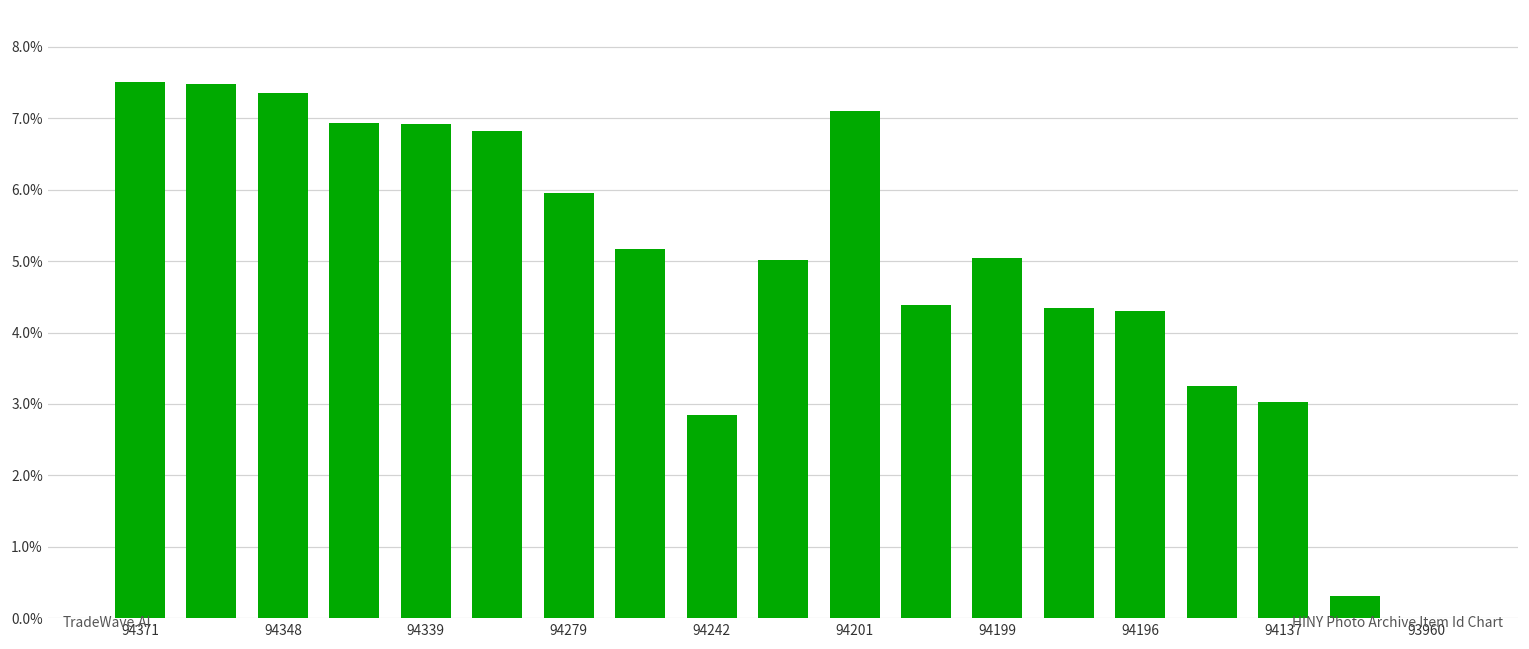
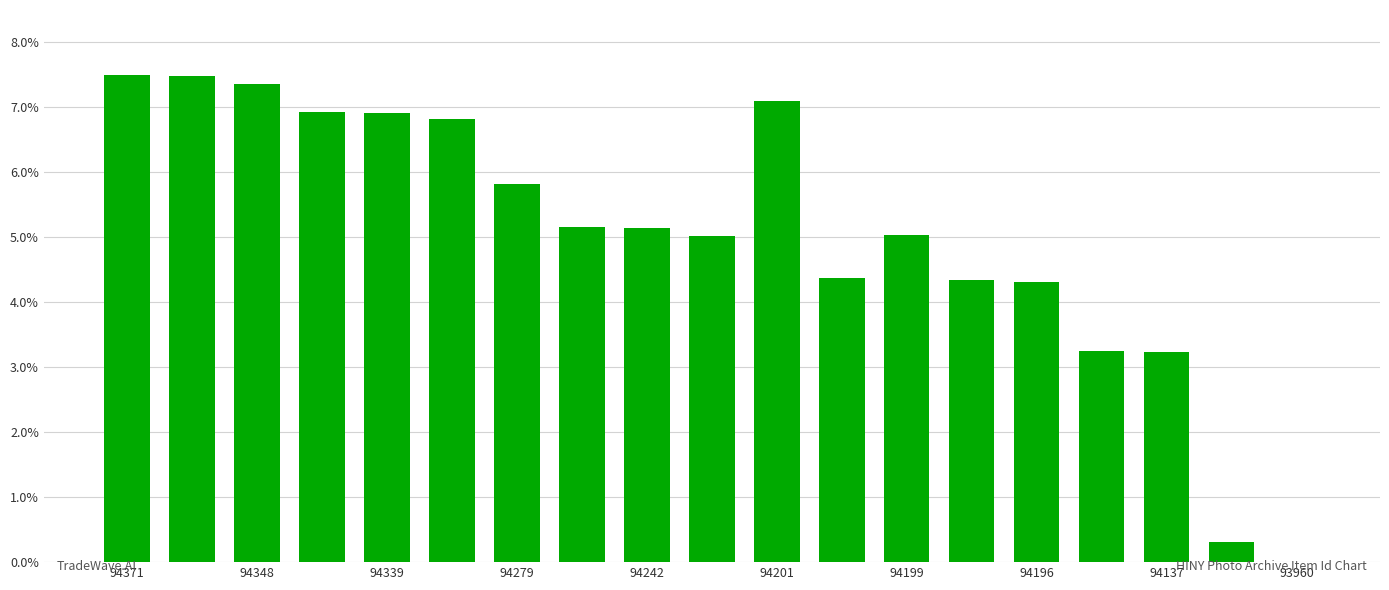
  {
    "94371": "7.5%",
    "94348": "7.4%",
    "94339": "6.9%",
-   "94279": "5.9%",
-   "94242": "2.8%",
+   "94279": "5.8%",
+   "94242": "5.1%",
    "94201": "7.1%",
    "94199": "5.0%",
    "94196": "4.3%",
-   "94137": "3.0%",
+   "94137": "3.2%",
    "93960": "0.0%"
  }
